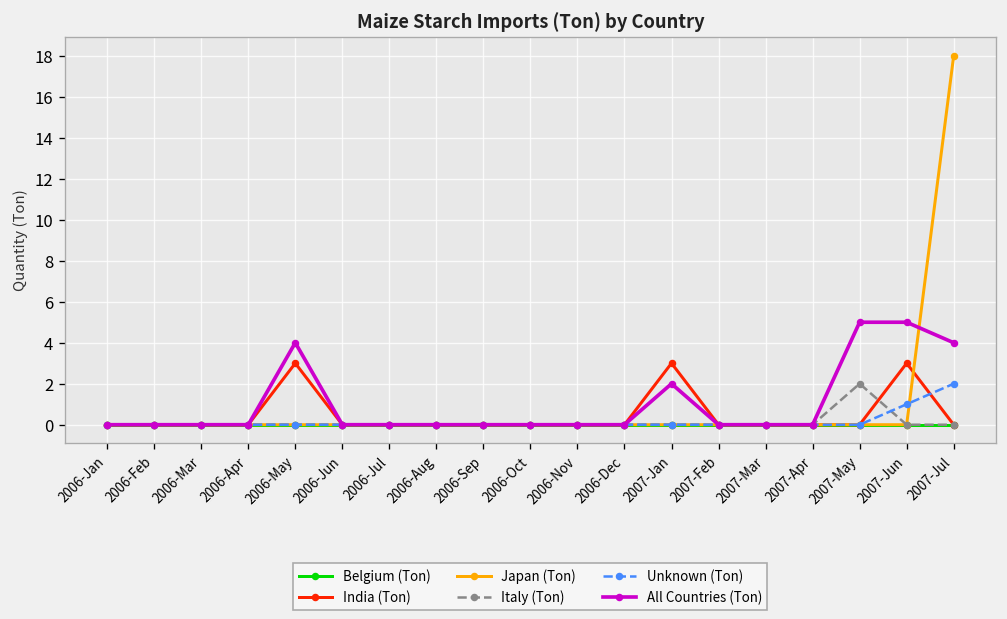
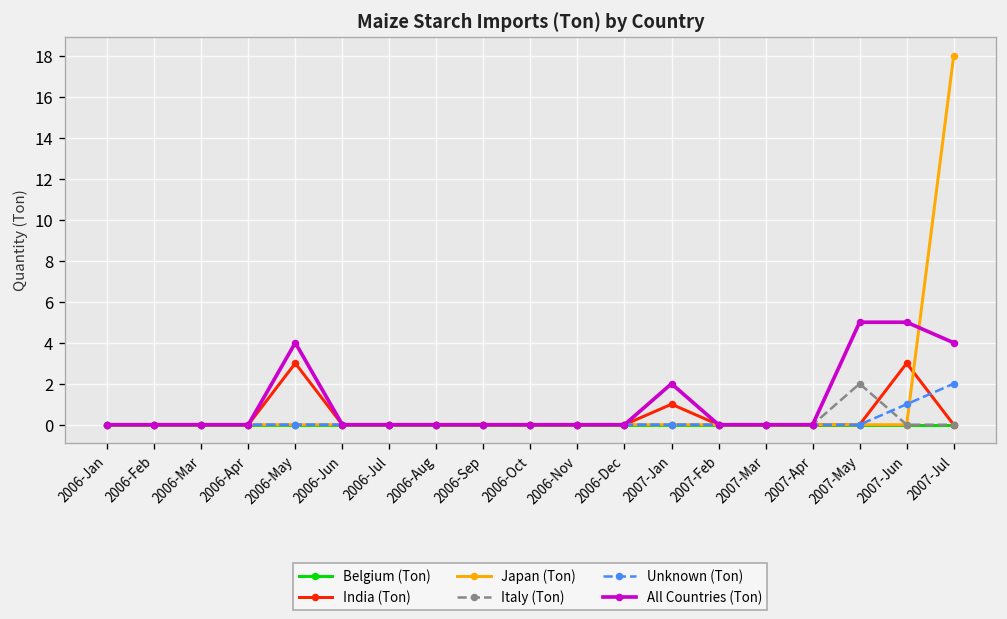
  {
    "India (Ton)": {
      "2006-May": 3,
-     "2007-Jan": 3,
+     "2007-Jan": 1,
      "2007-Jun": 3
    },
    "Japan (Ton)": {
      "2007-Jul": 18
    },
    "Italy (Ton)": {
      "2007-May": 2
    },
    "Unknown (Ton)": {
      "2007-Jun": 1,
      "2007-Jul": 2
    },
    "All Countries (Ton)": {
      "2006-May": 4,
      "2007-Jan": 2,
      "2007-May": 5,
      "2007-Jun": 5,
      "2007-Jul": 4
    }
  }
